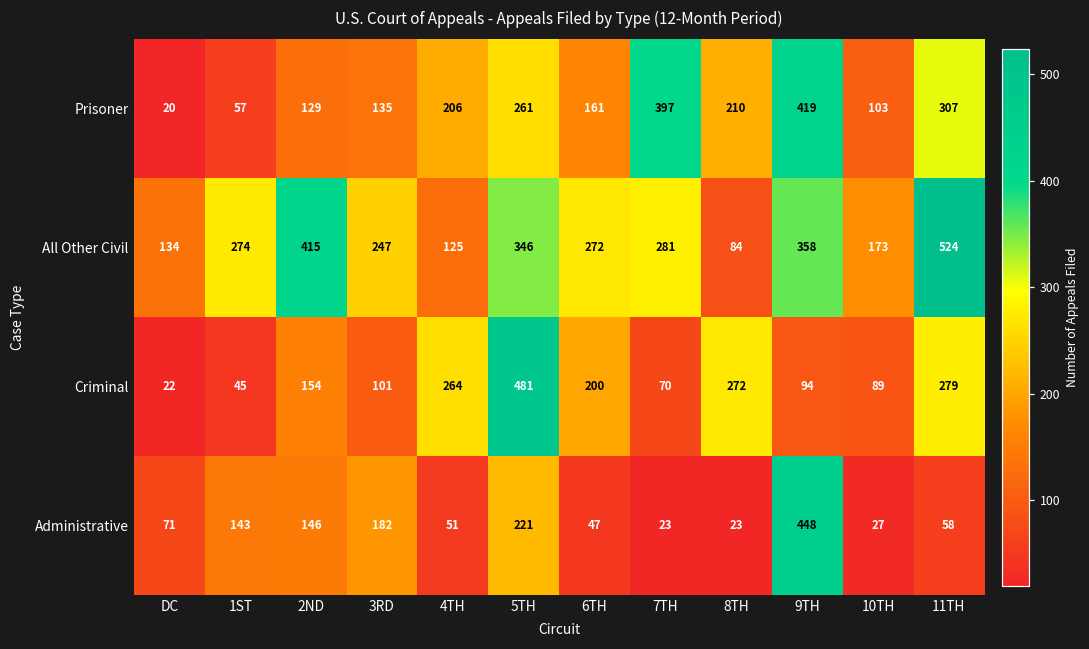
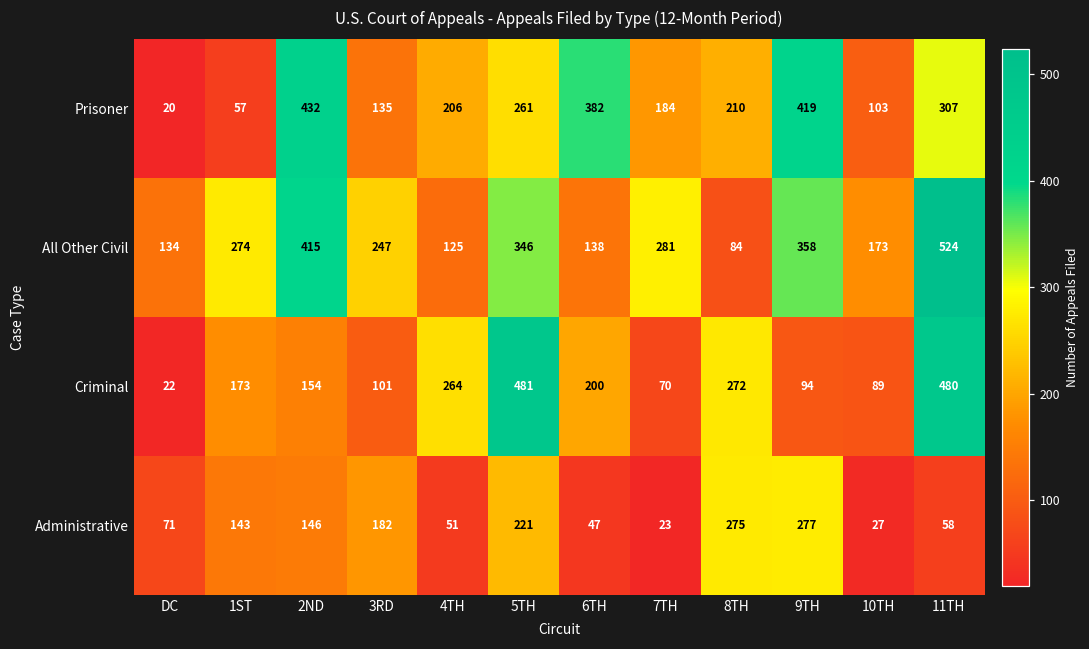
  {
    "Prisoner": {
      "DC": 20,
      "1ST": 57,
-     "2ND": 129,
+     "2ND": 432,
      "3RD": 135,
      "4TH": 206,
      "5TH": 261,
-     "6TH": 161,
-     "7TH": 397,
+     "6TH": 382,
+     "7TH": 184,
      "8TH": 210,
      "9TH": 419,
      "10TH": 103,
      "11TH": 307
    },
    "All Other Civil": {
      "DC": 134,
      "1ST": 274,
      "2ND": 415,
      "3RD": 247,
      "4TH": 125,
      "5TH": 346,
-     "6TH": 272,
+     "6TH": 138,
      "7TH": 281,
      "8TH": 84,
      "9TH": 358,
      "10TH": 173,
      "11TH": 524
    },
    "Criminal": {
      "DC": 22,
-     "1ST": 45,
+     "1ST": 173,
      "2ND": 154,
      "3RD": 101,
      "4TH": 264,
      "5TH": 481,
      "6TH": 200,
      "7TH": 70,
      "8TH": 272,
      "9TH": 94,
      "10TH": 89,
-     "11TH": 279
+     "11TH": 480
    },
    "Administrative": {
      "DC": 71,
      "1ST": 143,
      "2ND": 146,
      "3RD": 182,
      "4TH": 51,
      "5TH": 221,
      "6TH": 47,
      "7TH": 23,
-     "8TH": 23,
-     "9TH": 448,
+     "8TH": 275,
+     "9TH": 277,
      "10TH": 27,
      "11TH": 58
    }
  }
